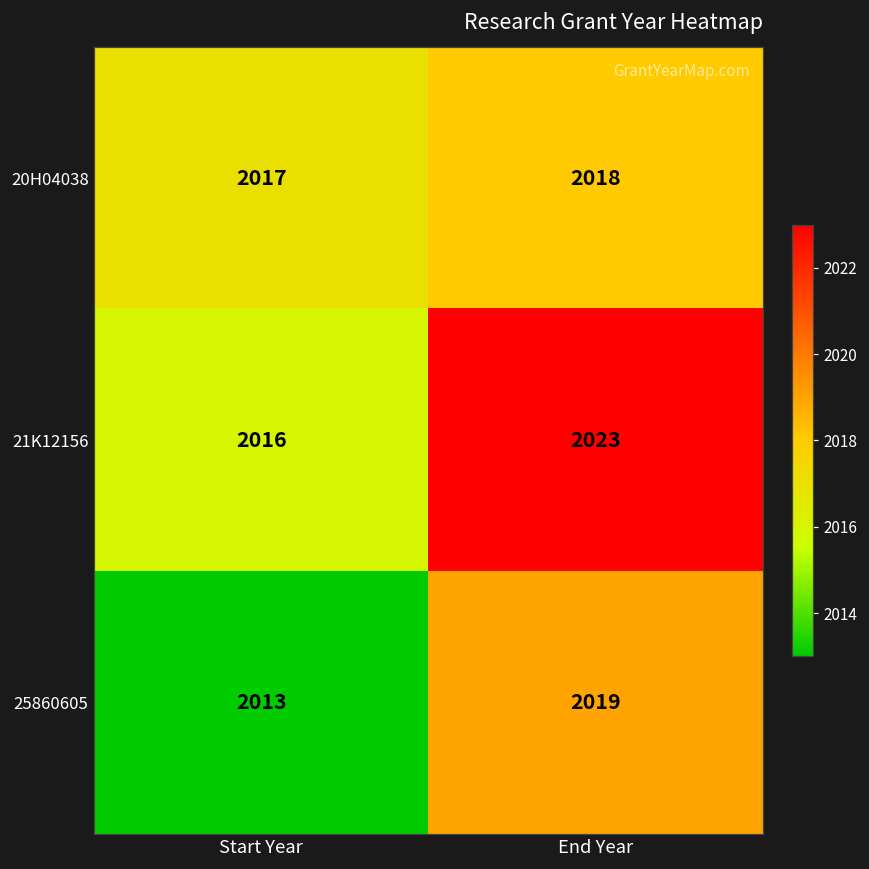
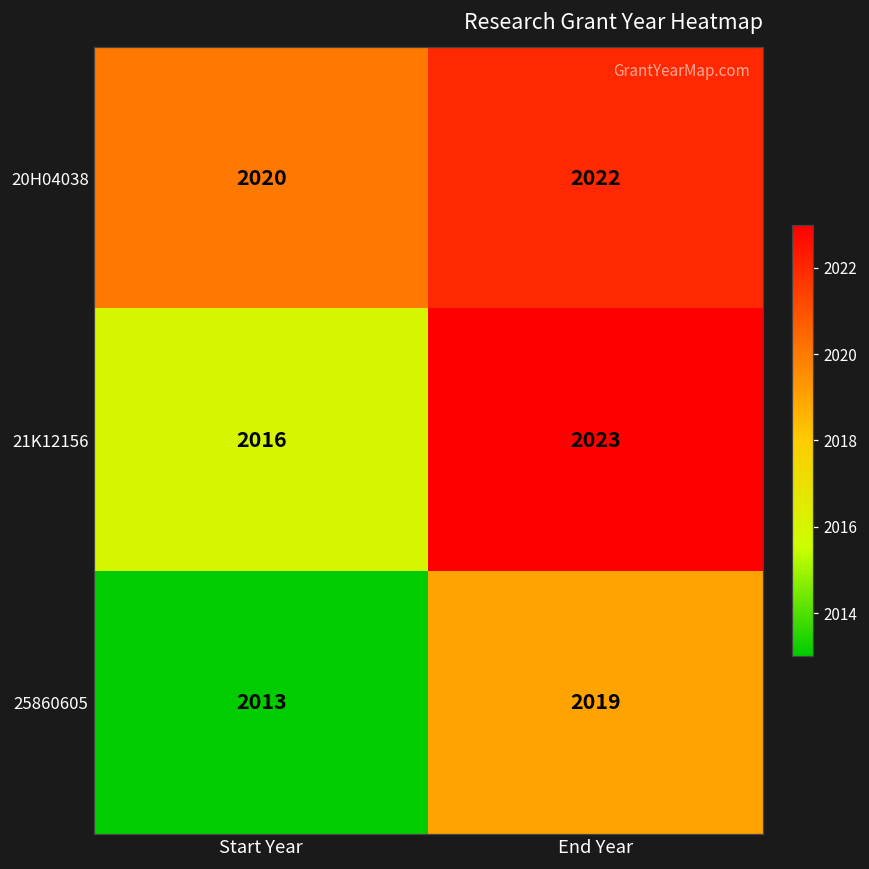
  {
    "20H04038": {
-     "Start Year": 2017,
-     "End Year": 2018
+     "Start Year": 2020,
+     "End Year": 2022
    },
    "21K12156": {
      "Start Year": 2016,
      "End Year": 2023
    },
    "25860605": {
      "Start Year": 2013,
      "End Year": 2019
    }
  }
